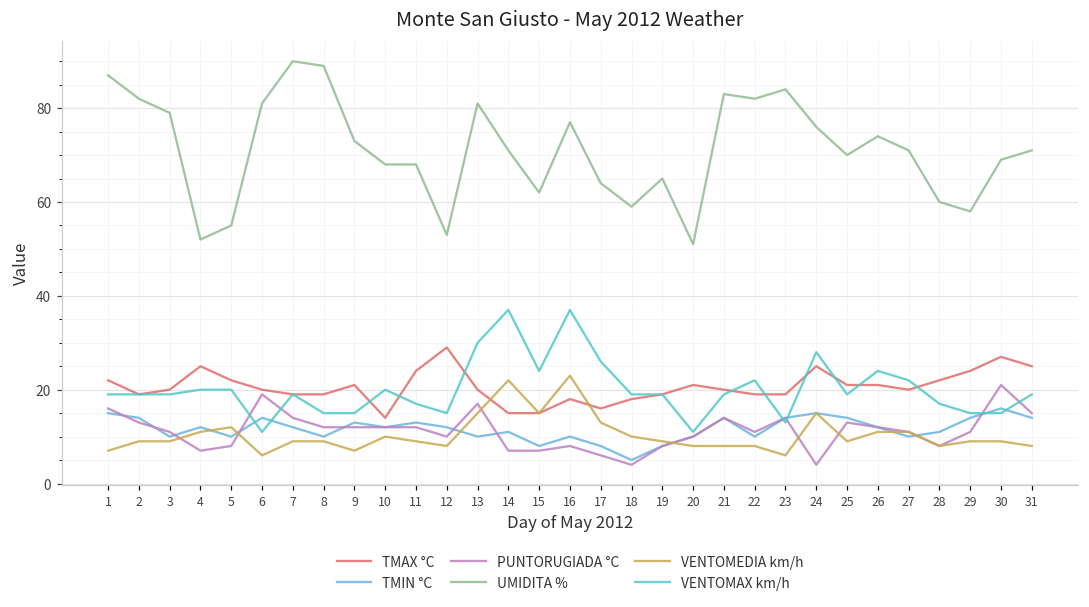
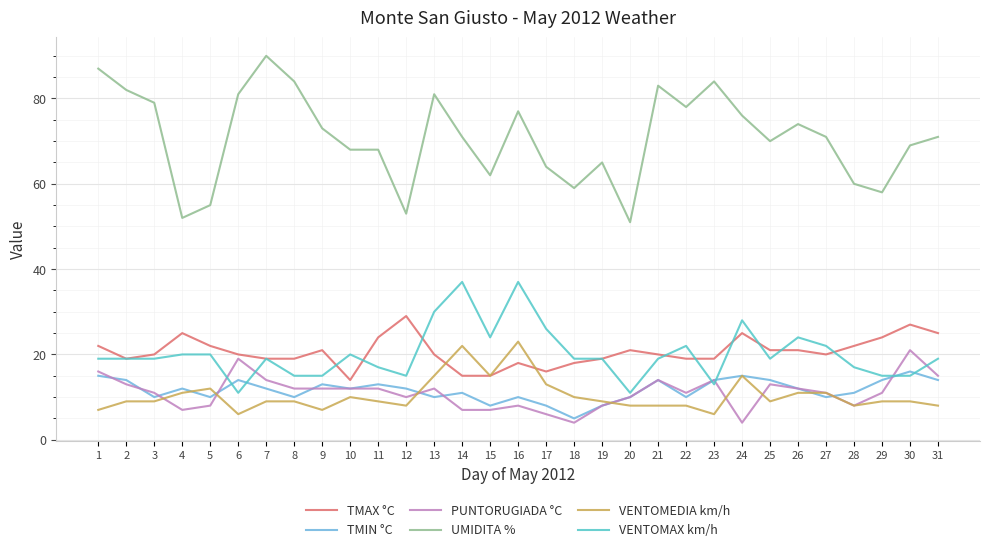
  {
    "TMAX °C": {
      "1": 22,
      "3": 20,
      "4": 25,
      "5": 22,
      "6": 20,
      "8": 19,
      "9": 21,
      "10": 14,
      "11": 24,
      "12": 29,
      "13": 20,
      "14": 15,
      "16": 18,
      "17": 16,
      "18": 18,
      "20": 21,
      "21": 20,
      "22": 19,
      "23": 19,
      "24": 25,
      "25": 21,
      "26": 21,
      "27": 20,
      "28": 22,
      "29": 24,
      "30": 27,
      "31": 25
    },
    "PUNTORUGIADA °C": {
      "1": 16,
      "2": 13,
      "3": 11,
      "4": 7,
      "5": 8,
      "6": 19,
      "7": 14,
      "8": 12,
      "9": 12,
      "11": 12,
      "12": 10,
-     "13": 17,
+     "13": 12,
      "14": 7,
      "15": 7,
      "16": 8,
      "17": 6,
      "18": 4,
      "22": 11,
      "24": 4,
      "25": 13,
      "29": 11,
      "30": 21,
      "31": 15
    },
    "UMIDITA %": {
      "1": 87,
      "2": 82,
      "3": 79,
      "4": 52,
      "5": 55,
      "6": 81,
      "7": 90,
-     "8": 89,
+     "8": 84,
      "9": 73,
      "10": 68,
      "11": 68,
      "12": 53,
      "13": 81,
      "14": 71,
      "15": 62,
      "16": 77,
      "17": 64,
      "18": 59,
      "19": 65,
      "20": 51,
      "21": 83,
-     "22": 82,
+     "22": 78,
      "23": 84,
      "24": 76,
      "25": 70,
      "26": 74,
      "27": 71,
      "28": 60,
      "29": 58,
      "30": 69,
      "31": 71
    },
    "VENTOMEDIA km/h": {
      "1": 7,
      "2": 9,
      "3": 9,
      "4": 11,
      "5": 12,
      "6": 6,
      "7": 9,
      "8": 9,
      "9": 7,
      "10": 10,
      "11": 9,
      "12": 8,
      "13": 15,
      "14": 22,
      "16": 23,
      "17": 13,
      "18": 10,
      "19": 9,
      "20": 8,
      "21": 8,
      "22": 8,
      "23": 6,
      "25": 9,
      "26": 11,
      "29": 9,
      "30": 9,
      "31": 8
    }
  }
